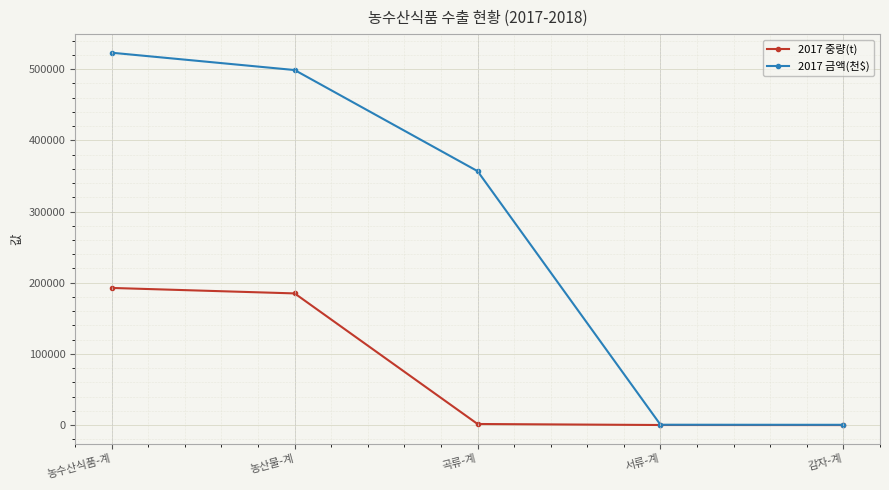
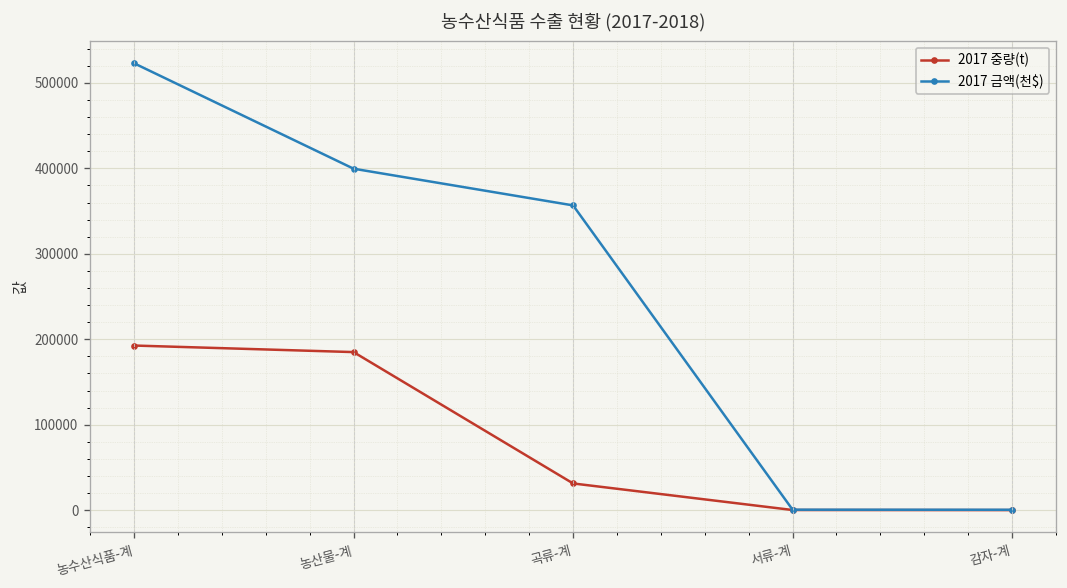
  {
    "2017 중량(t)": {
      "농수산식품-계": 190000,
      "농산물-계": 180000,
-     "곡류-계": 0
+     "곡류-계": 30000
    },
    "2017 금액(천$)": {
      "농수산식품-계": 520000,
-     "농산물-계": 500000,
+     "농산물-계": 400000,
      "곡류-계": 360000
    }
  }
